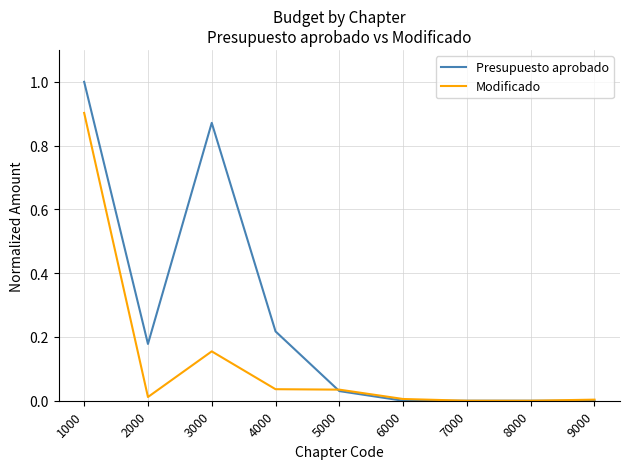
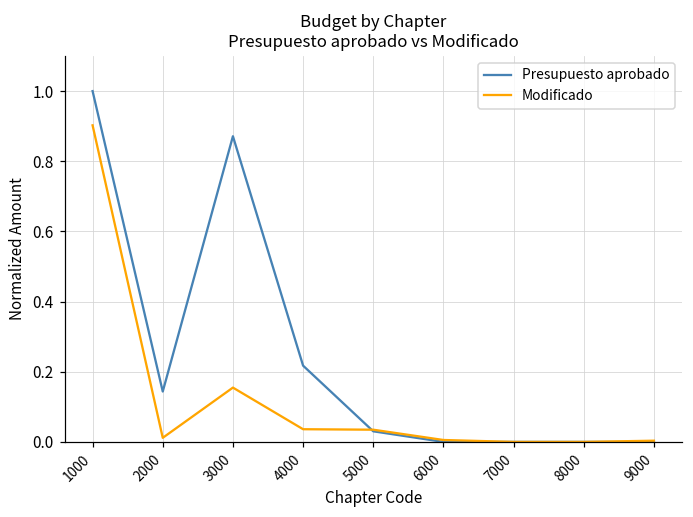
  {
    "Presupuesto aprobado": {
      "1000": 1.00,
-     "2000": 0.18,
+     "2000": 0.14,
      "3000": 0.87,
      "4000": 0.22
    },
    "Modificado": {
      "1000": 0.90,
      "2000": 0.01,
      "3000": 0.15,
      "4000": 0.04
    }
  }
